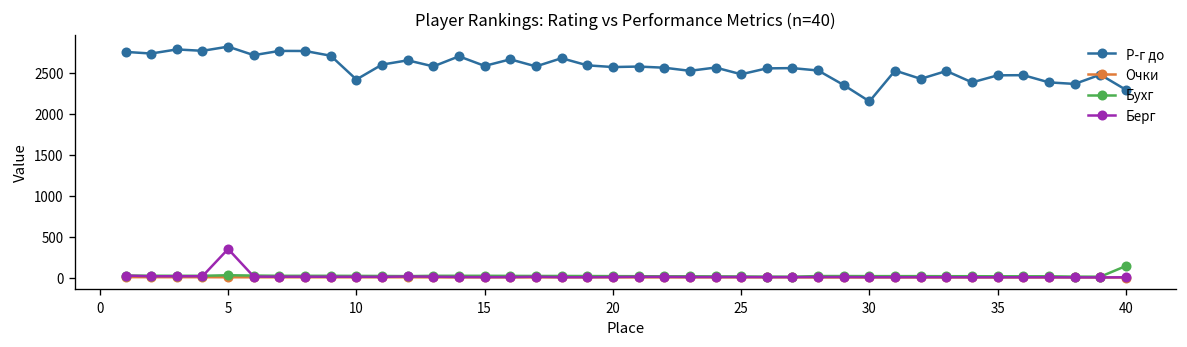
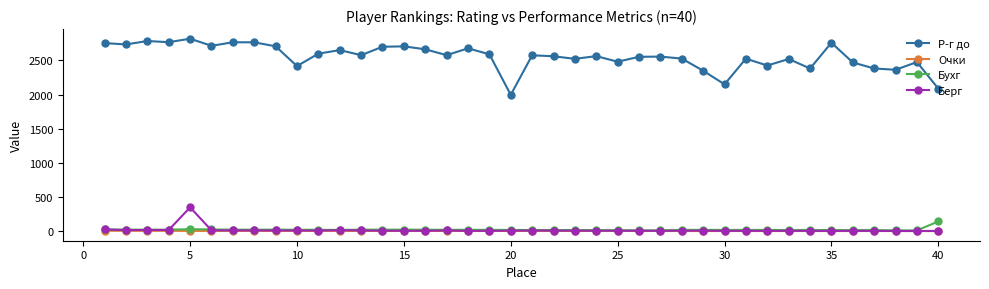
  {
    "Р-г до": {
      "5": 2800,
      "10": 2400,
-     "15": 2600,
-     "20": 2600,
+     "15": 2700,
+     "20": 2000,
      "25": 2500,
      "30": 2200,
-     "35": 2500,
-     "40": 2300
+     "35": 2800,
+     "40": 2100
    },
    "Бухг": {
      "40": 100
    },
    "Берг": {
      "5": 400
    }
  }
